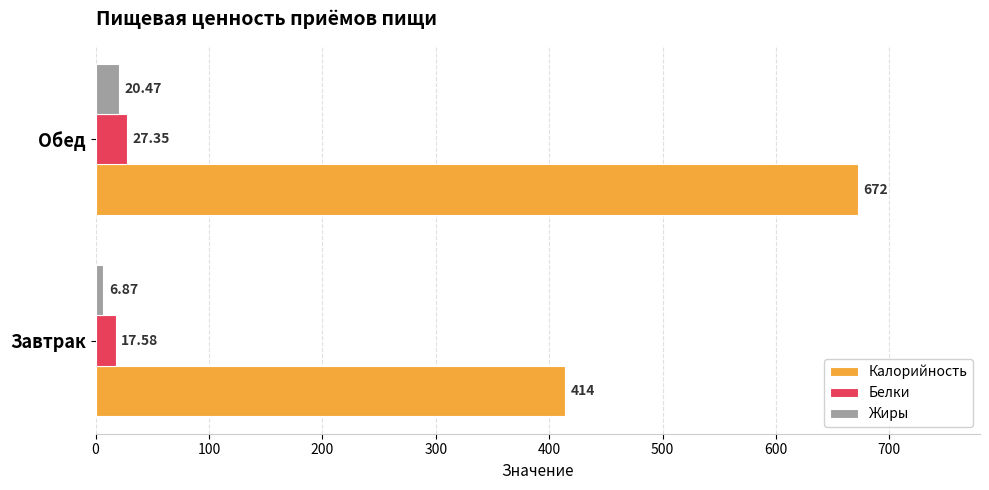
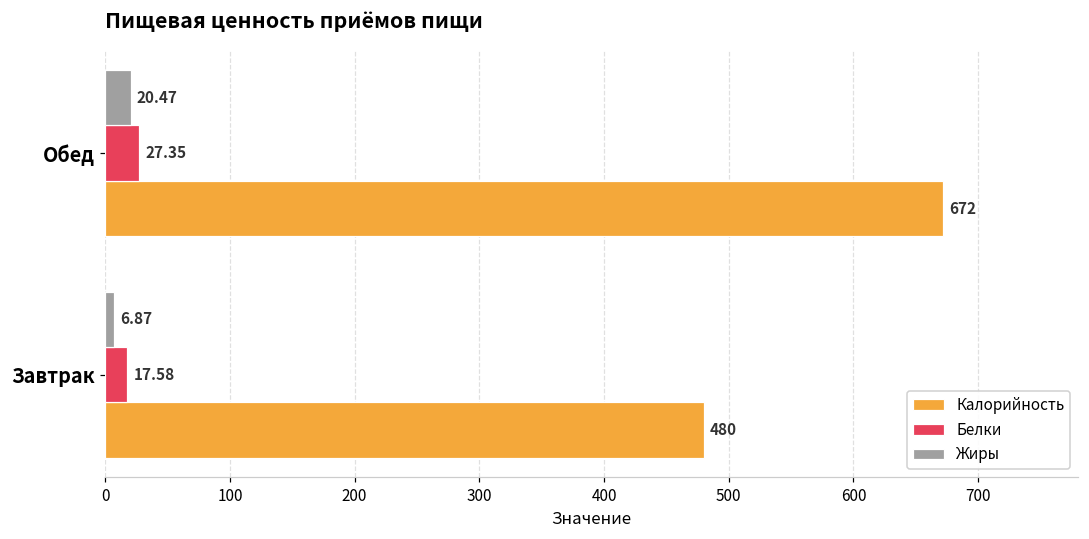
  {
    "Калорийность": {
      "Обед": 672,
-     "Завтрак": 414
+     "Завтрак": 480
    },
    "Белки": {
      "Обед": 27.35,
      "Завтрак": 17.58
    },
    "Жиры": {
      "Обед": 20.47,
      "Завтрак": 6.87
    }
  }
